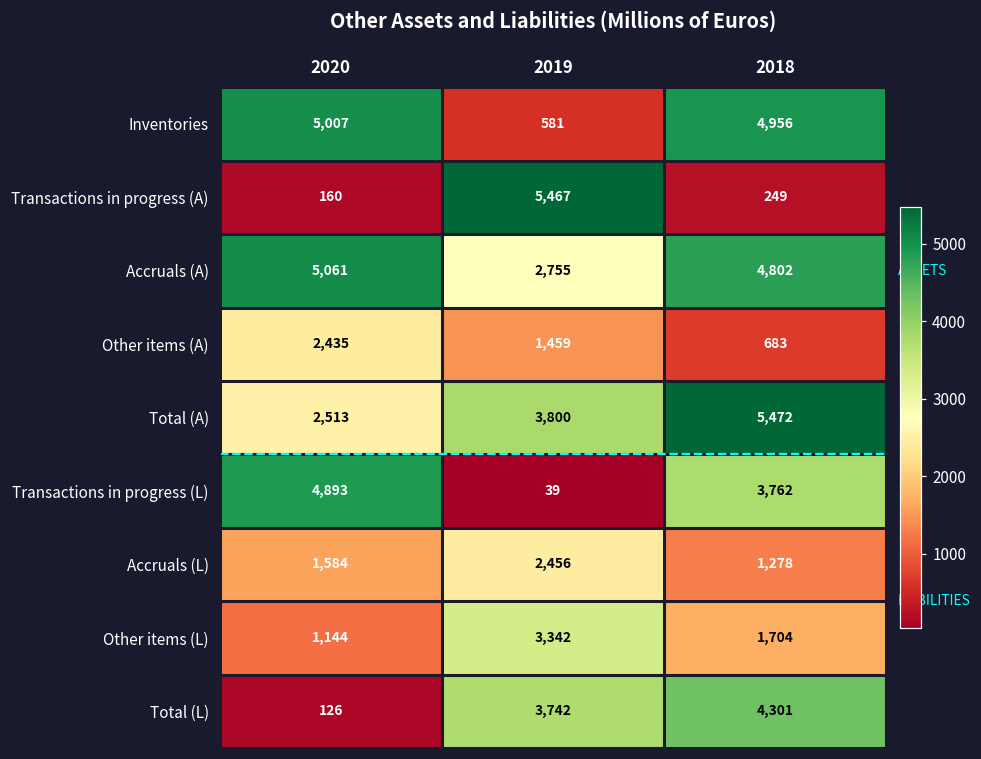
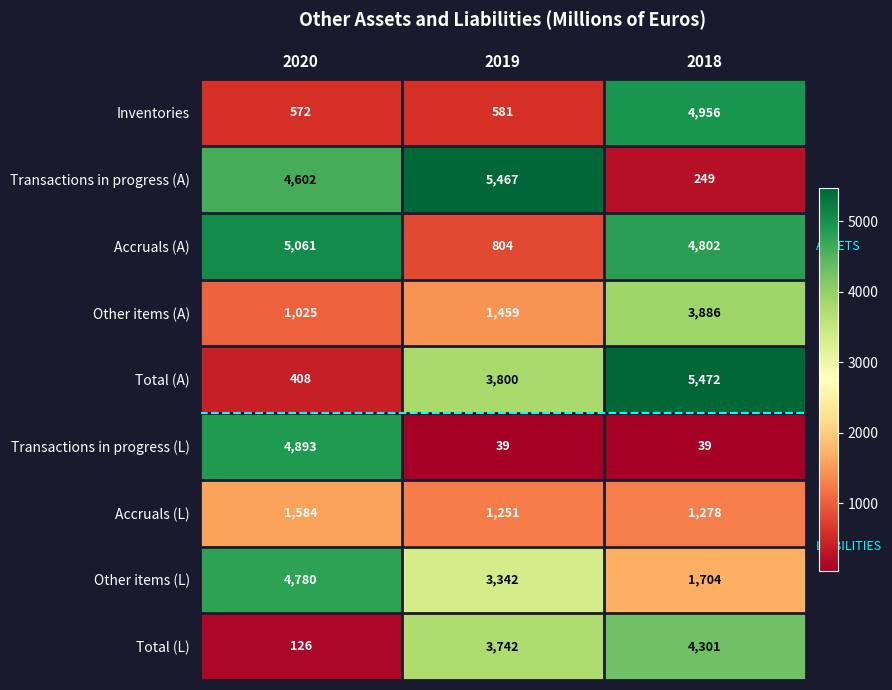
  {
    "Inventories": {
-     "2020": "5,007",
+     "2020": "572",
      "2019": "581",
      "2018": "4,956"
    },
    "Transactions in progress (A)": {
-     "2020": "160",
+     "2020": "4,602",
      "2019": "5,467",
      "2018": "249"
    },
    "Accruals (A)": {
      "2020": "5,061",
-     "2019": "2,755",
+     "2019": "804",
      "2018": "4,802"
    },
    "Other items (A)": {
-     "2020": "2,435",
+     "2020": "1,025",
      "2019": "1,459",
-     "2018": "683"
+     "2018": "3,886"
    },
    "Total (A)": {
-     "2020": "2,513",
+     "2020": "408",
      "2019": "3,800",
      "2018": "5,472"
    },
    "Transactions in progress (L)": {
      "2020": "4,893",
      "2019": "39",
-     "2018": "3,762"
+     "2018": "39"
    },
    "Accruals (L)": {
      "2020": "1,584",
-     "2019": "2,456",
+     "2019": "1,251",
      "2018": "1,278"
    },
    "Other items (L)": {
-     "2020": "1,144",
+     "2020": "4,780",
      "2019": "3,342",
      "2018": "1,704"
    },
    "Total (L)": {
      "2020": "126",
      "2019": "3,742",
      "2018": "4,301"
    }
  }
